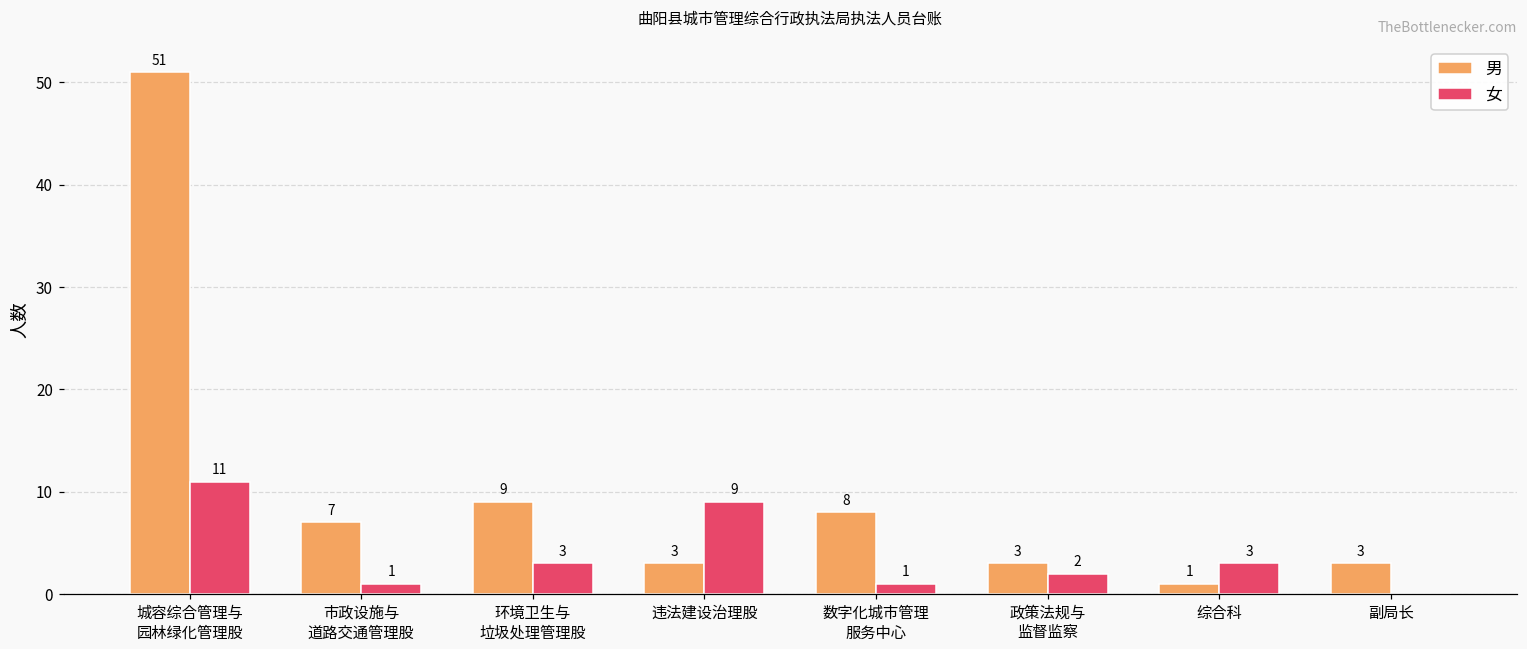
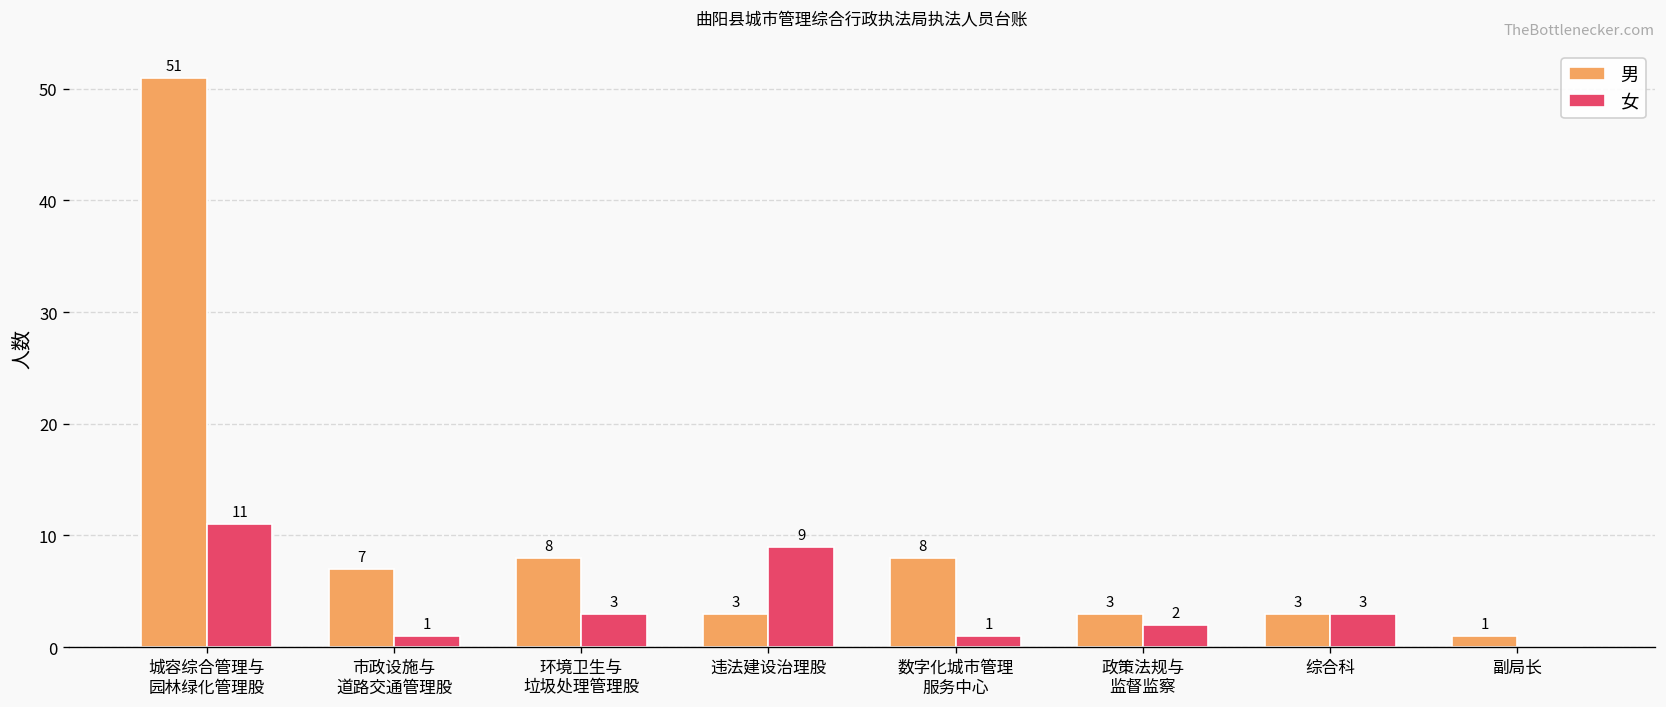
  {
    "男": {
      "城容综合管理与 园林绿化管理股": 51,
      "市政设施与 道路交通管理股": 7,
-     "环境卫生与 垃圾处理管理股": 9,
+     "环境卫生与 垃圾处理管理股": 8,
      "违法建设治理股": 3,
      "数字化城市管理 服务中心": 8,
      "政策法规与 监督监察": 3,
-     "综合科": 1,
-     "副局长": 3
+     "综合科": 3,
+     "副局长": 1
    },
    "女": {
      "城容综合管理与 园林绿化管理股": 11,
      "市政设施与 道路交通管理股": 1,
      "环境卫生与 垃圾处理管理股": 3,
      "违法建设治理股": 9,
      "数字化城市管理 服务中心": 1,
      "政策法规与 监督监察": 2,
      "综合科": 3
    }
  }
